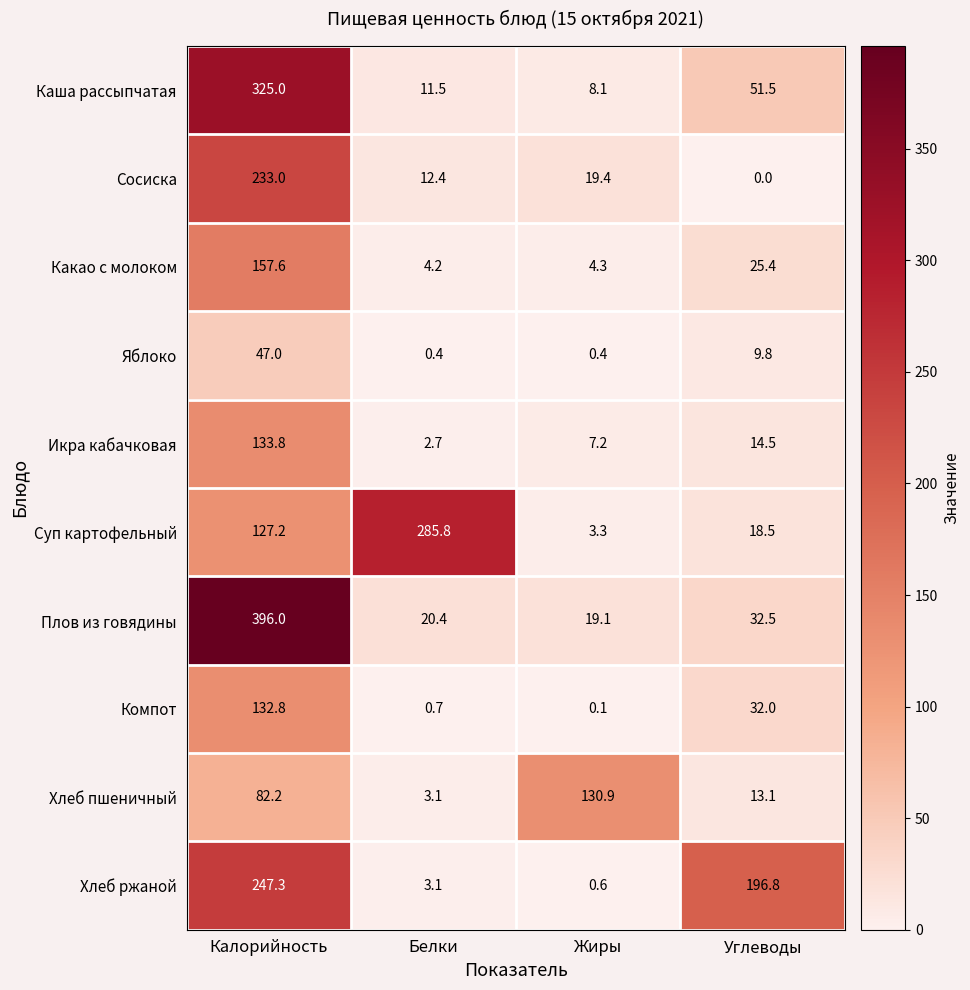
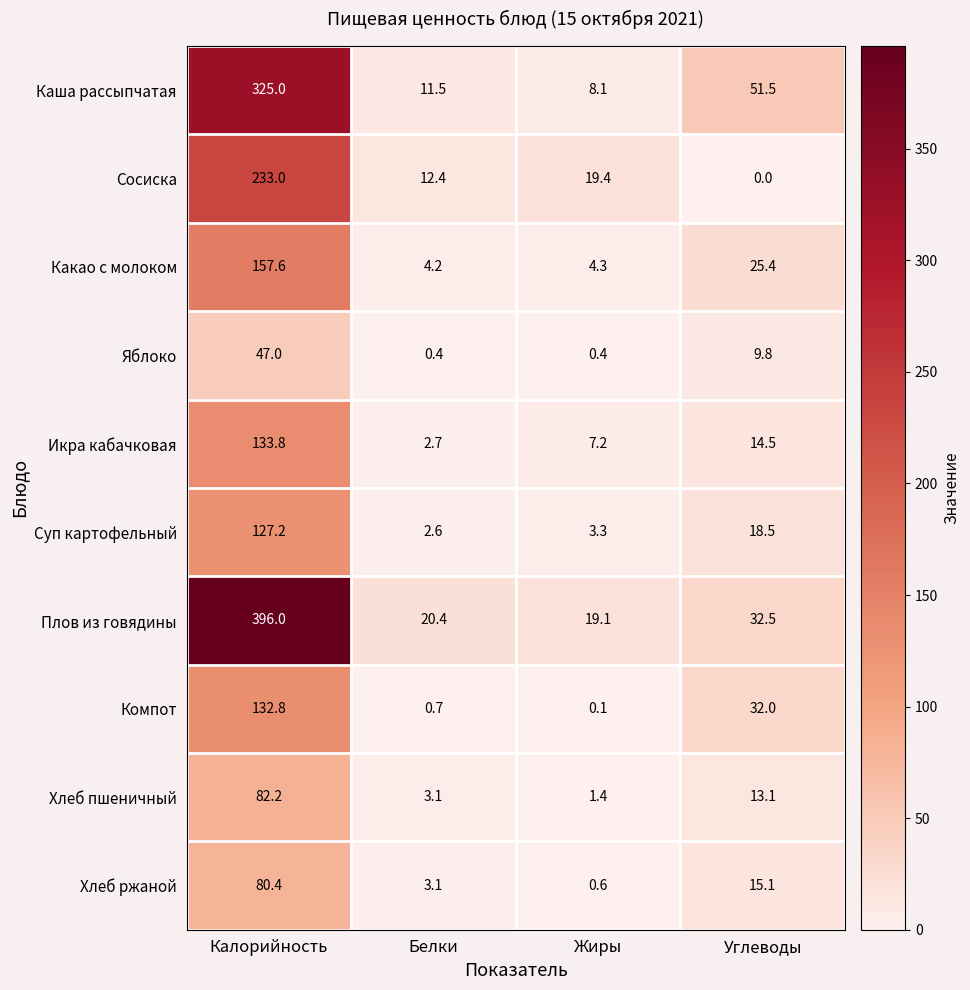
  {
    "Каша рассыпчатая": {
      "Калорийность": 325.0,
      "Белки": 11.5,
      "Жиры": 8.1,
      "Углеводы": 51.5
    },
    "Сосиска": {
      "Калорийность": 233.0,
      "Белки": 12.4,
      "Жиры": 19.4,
      "Углеводы": 0.0
    },
    "Какао с молоком": {
      "Калорийность": 157.6,
      "Белки": 4.2,
      "Жиры": 4.3,
      "Углеводы": 25.4
    },
    "Яблоко": {
      "Калорийность": 47.0,
      "Белки": 0.4,
      "Жиры": 0.4,
      "Углеводы": 9.8
    },
    "Икра кабачковая": {
      "Калорийность": 133.8,
      "Белки": 2.7,
      "Жиры": 7.2,
      "Углеводы": 14.5
    },
    "Суп картофельный": {
      "Калорийность": 127.2,
-     "Белки": 285.8,
+     "Белки": 2.6,
      "Жиры": 3.3,
      "Углеводы": 18.5
    },
    "Плов из говядины": {
      "Калорийность": 396.0,
      "Белки": 20.4,
      "Жиры": 19.1,
      "Углеводы": 32.5
    },
    "Компот": {
      "Калорийность": 132.8,
      "Белки": 0.7,
      "Жиры": 0.1,
      "Углеводы": 32.0
    },
    "Хлеб пшеничный": {
      "Калорийность": 82.2,
      "Белки": 3.1,
-     "Жиры": 130.9,
+     "Жиры": 1.4,
      "Углеводы": 13.1
    },
    "Хлеб ржаной": {
-     "Калорийность": 247.3,
+     "Калорийность": 80.4,
      "Белки": 3.1,
      "Жиры": 0.6,
-     "Углеводы": 196.8
+     "Углеводы": 15.1
    }
  }
